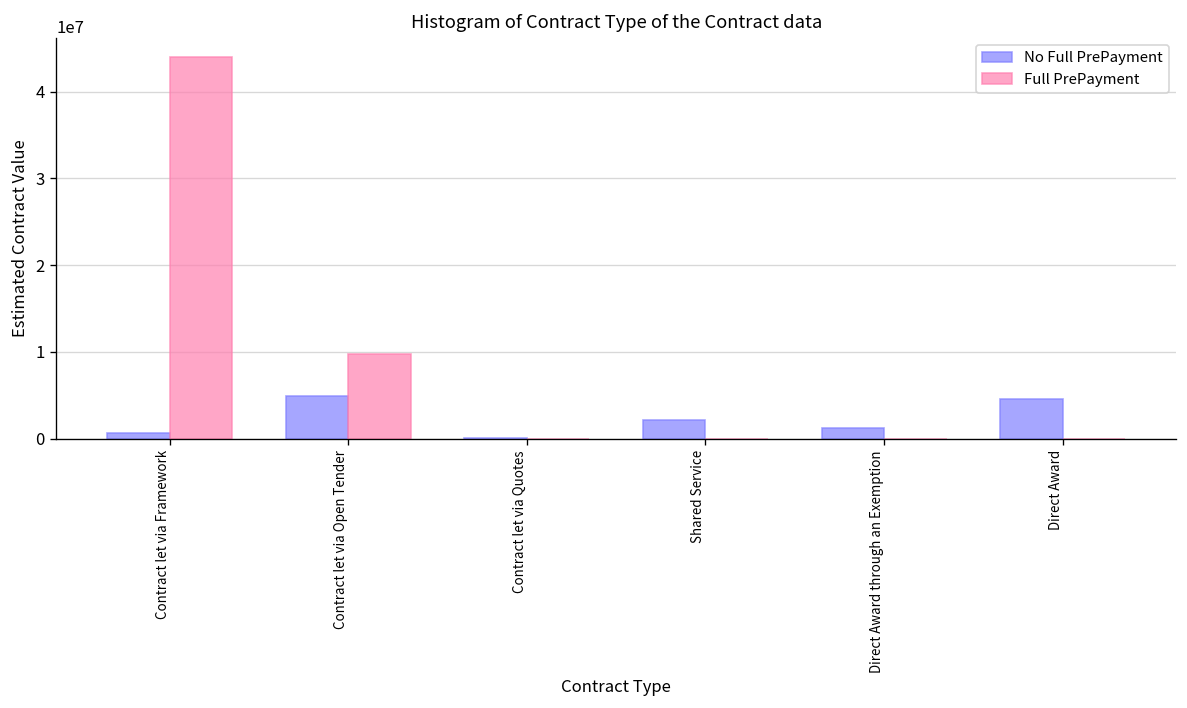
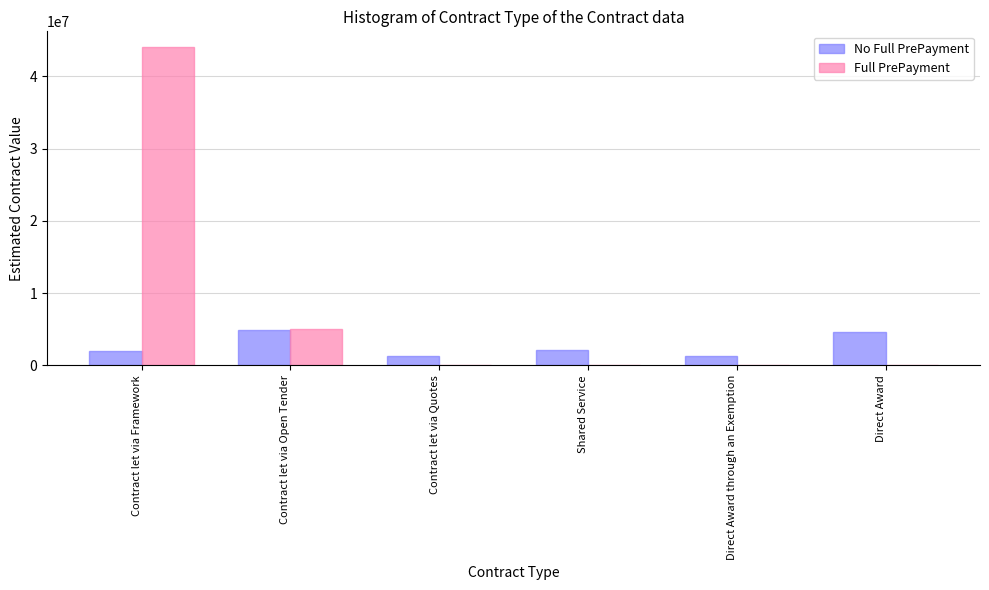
  {
    "No Full PrePayment": {
-     "Contract let via Framework": 1000000,
+     "Contract let via Framework": 2000000,
      "Contract let via Open Tender": 5000000,
-     "Contract let via Quotes": 0,
+     "Contract let via Quotes": 1000000,
      "Shared Service": 2000000,
      "Direct Award through an Exemption": 1000000,
      "Direct Award": 5000000
    },
    "Full PrePayment": {
      "Contract let via Framework": 44000000,
-     "Contract let via Open Tender": 10000000,
+     "Contract let via Open Tender": 5000000,
      "Shared Service": 0,
      "Direct Award through an Exemption": 0,
      "Direct Award": 0
    }
  }
